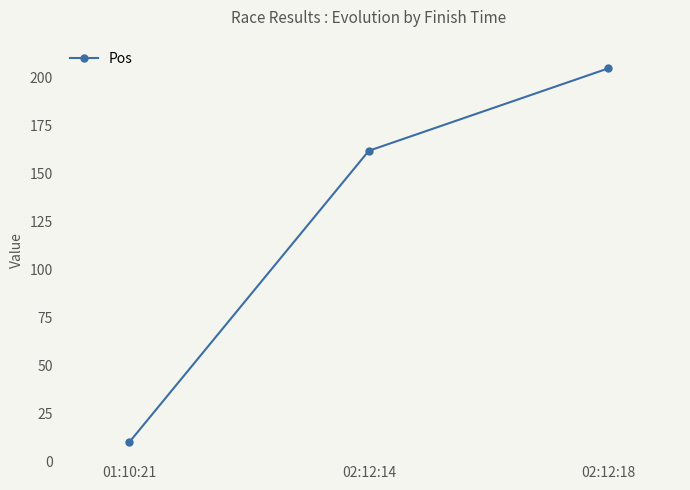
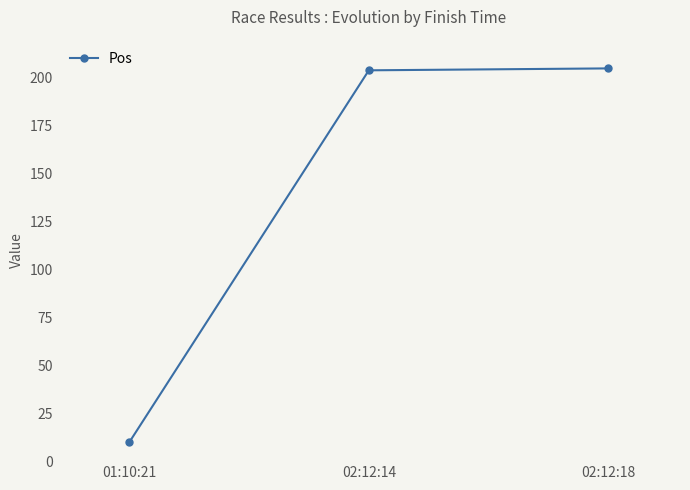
  {
    "01:10:21": 10,
-   "02:12:14": 162,
+   "02:12:14": 204,
    "02:12:18": 205
  }
